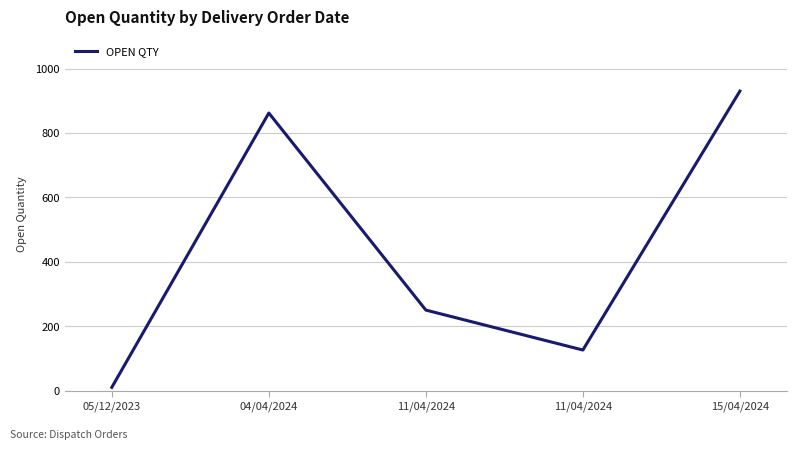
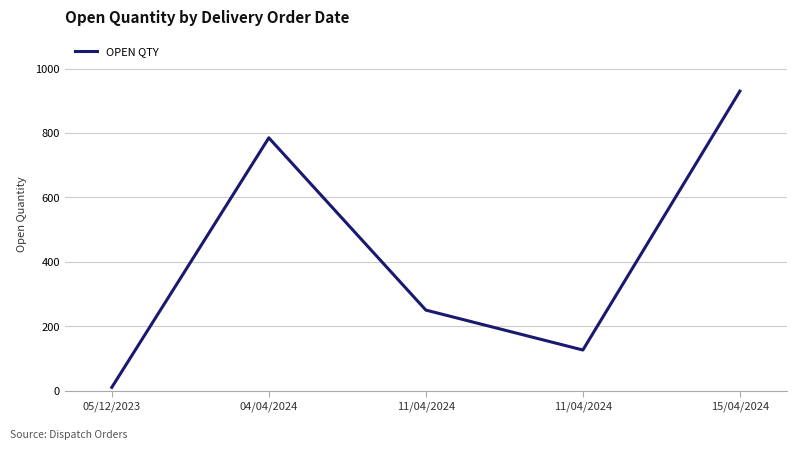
  {
    "05/12/2023": 10,
-   "04/04/2024": 860,
+   "04/04/2024": 790,
    "15/04/2024": 930
  }
